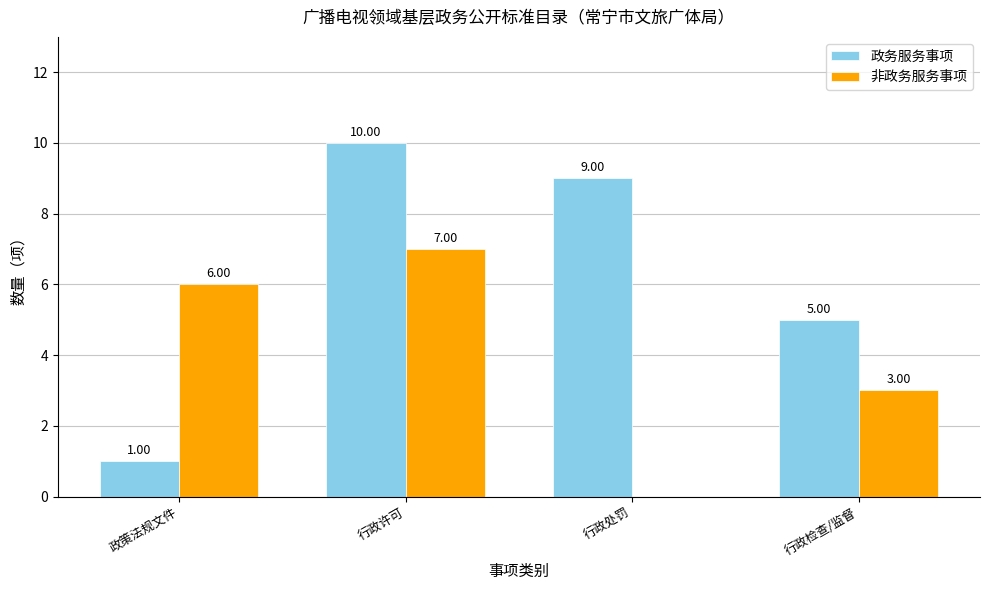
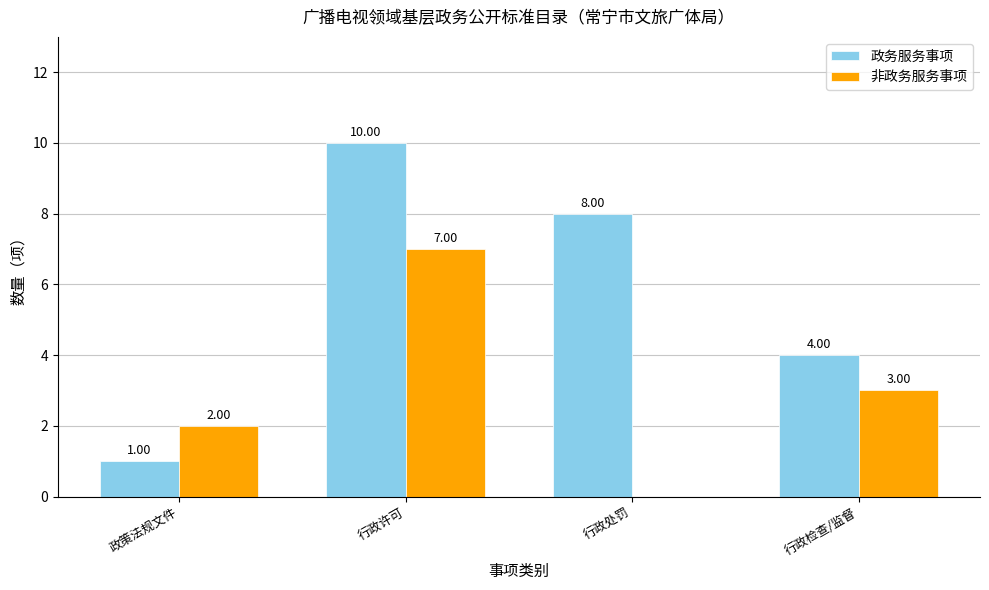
  {
    "政务服务事项": {
      "政策法规文件": 1.00,
      "行政许可": 10.00,
-     "行政处罚": 9.00,
-     "行政检查/监督": 5.00
+     "行政处罚": 8.00,
+     "行政检查/监督": 4.00
    },
    "非政务服务事项": {
-     "政策法规文件": 6.00,
+     "政策法规文件": 2.00,
      "行政许可": 7.00,
      "行政检查/监督": 3.00
    }
  }
